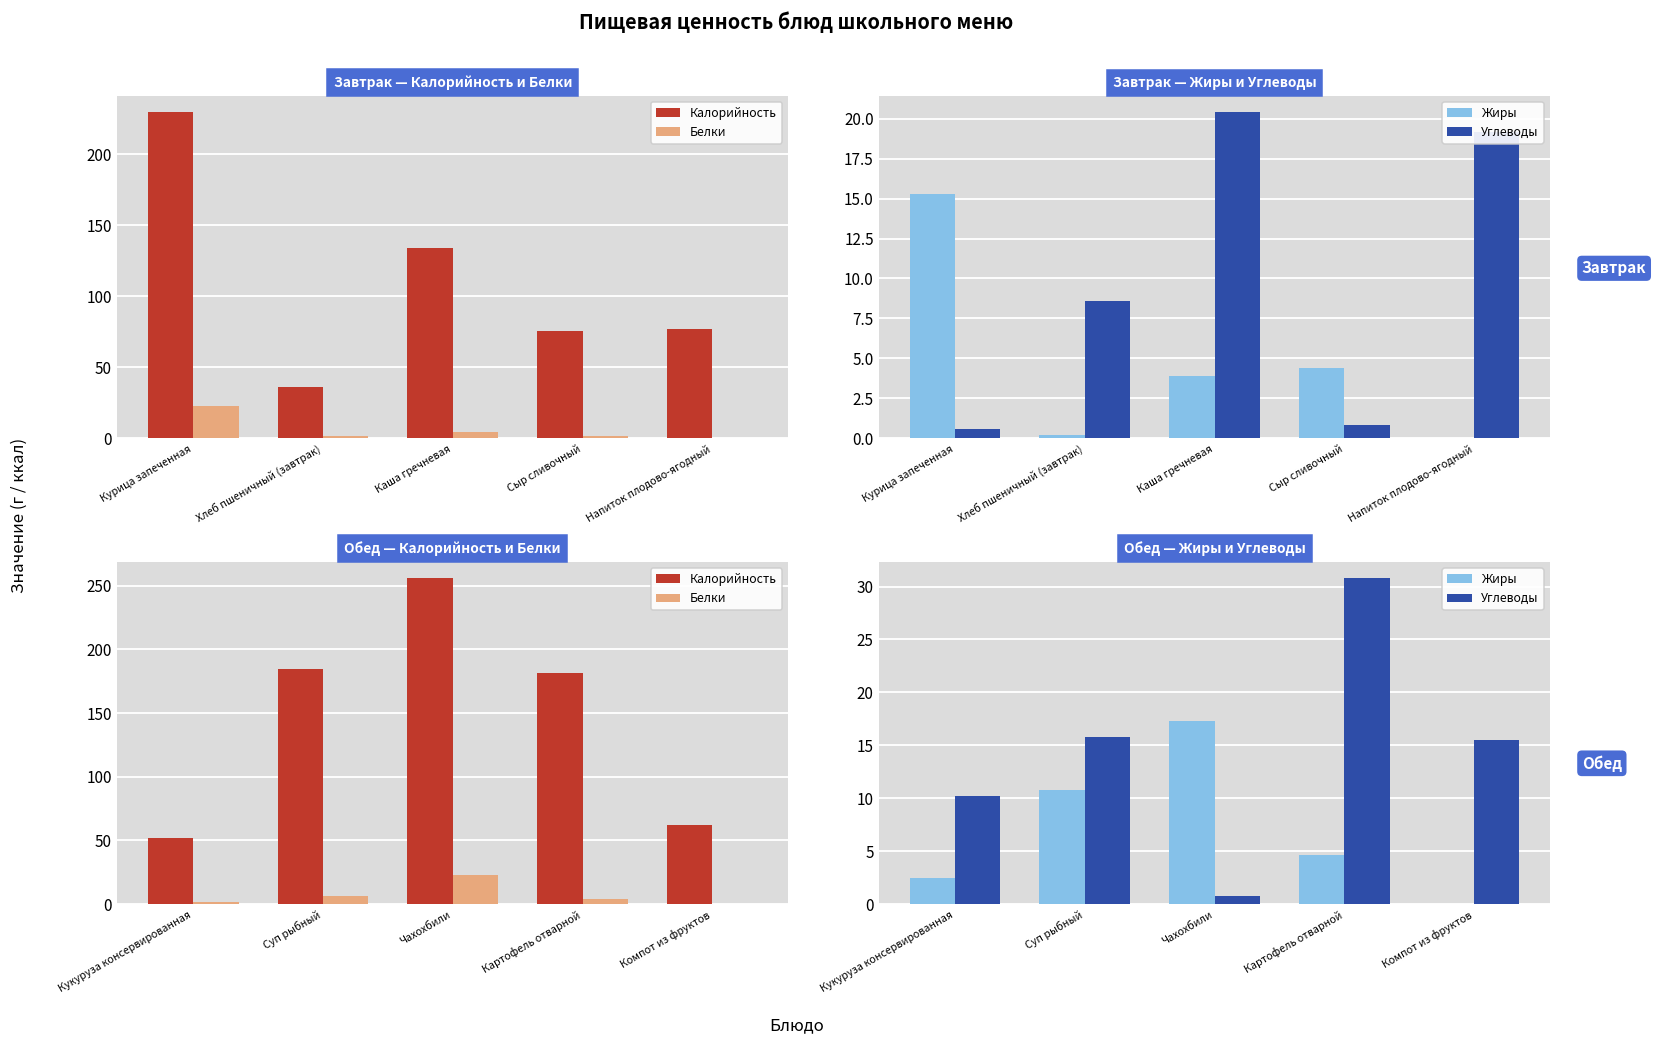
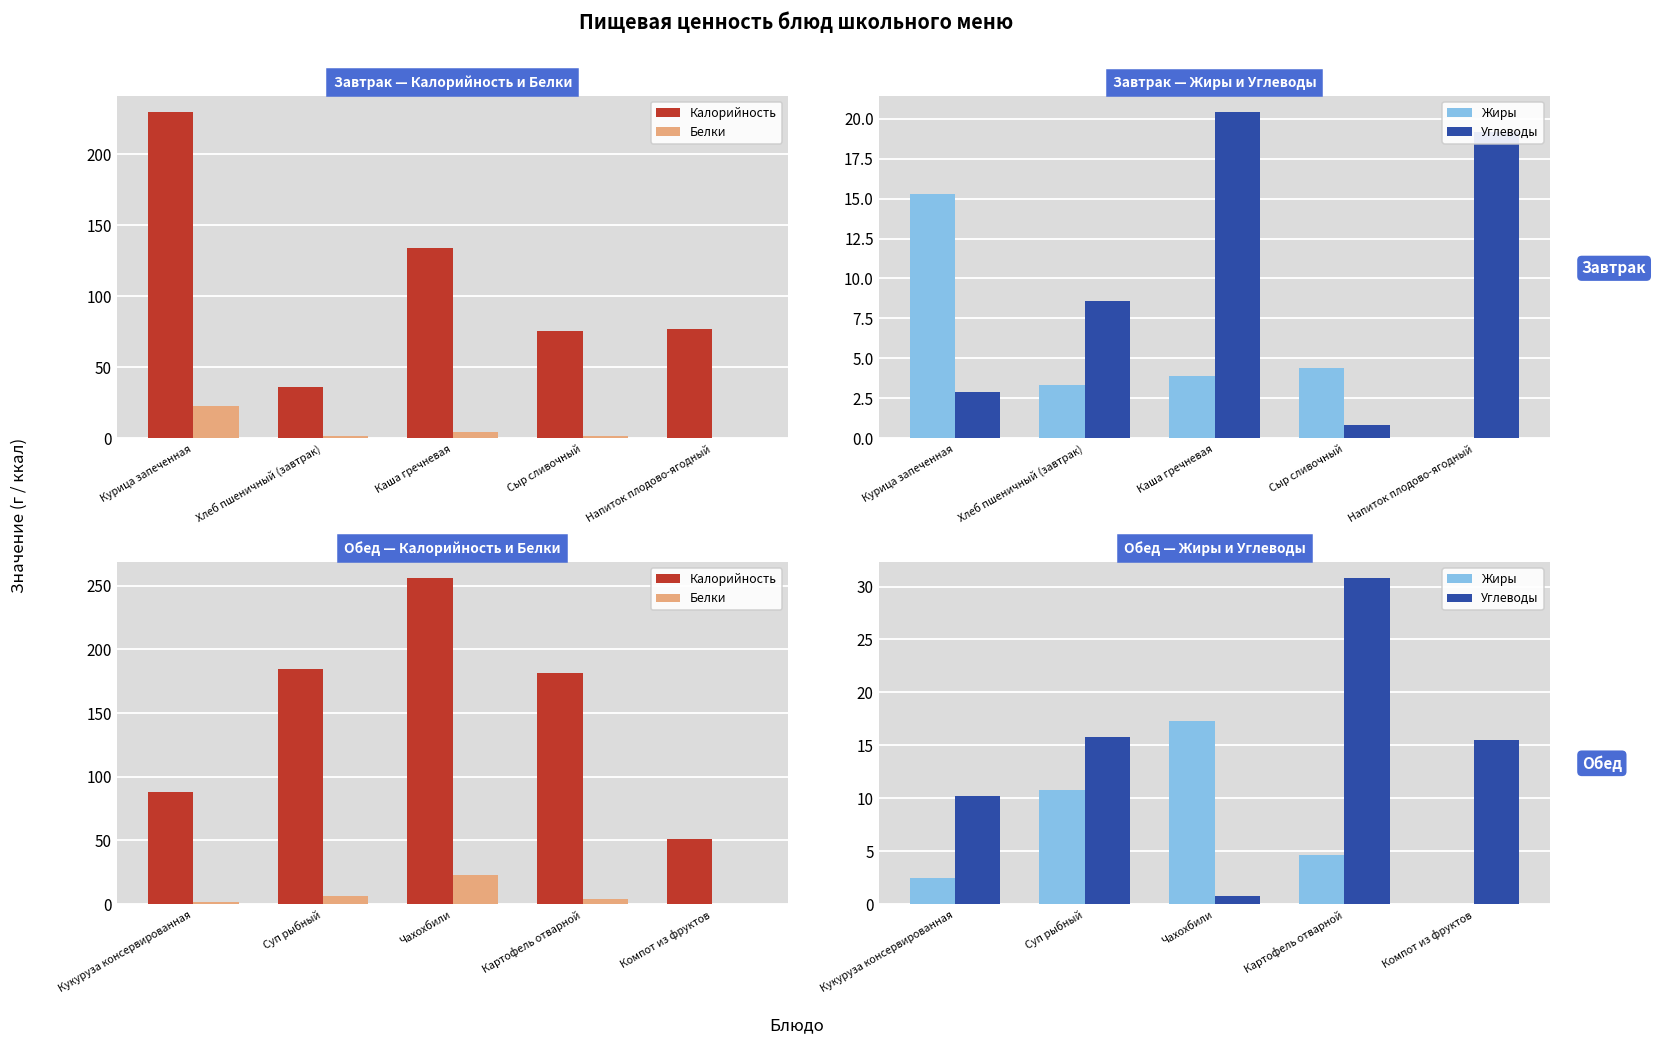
  {
    "Завтрак — Калорийность и Белки": {
      "Калорийность": {
        "Курица запеченная": 230,
        "Хлеб пшеничный (завтрак)": 36,
        "Каша гречневая": 134,
        "Сыр сливочный": 75,
        "Напиток плодово-ягодный": 77
      },
      "Белки": {
        "Курица запеченная": 22,
        "Каша гречневая": 4,
        "Напиток плодово-ягодный": 0
      }
    },
    "Завтрак — Жиры и Углеводы": {
      "Жиры": {
        "Курица запеченная": 15.3,
-       "Хлеб пшеничный (завтрак)": 0.2,
+       "Хлеб пшеничный (завтрак)": 3.3,
        "Каша гречневая": 3.9,
        "Сыр сливочный": 4.4,
        "Напиток плодово-ягодный": 0.0
      },
      "Углеводы": {
-       "Курица запеченная": 0.5,
+       "Курица запеченная": 2.9,
        "Хлеб пшеничный (завтрак)": 8.6,
        "Каша гречневая": 20.4,
        "Сыр сливочный": 0.9
      }
    },
    "Обед — Калорийность и Белки": {
      "Калорийность": {
-       "Кукуруза консервированная": 52,
+       "Кукуруза консервированная": 88,
        "Суп рыбный": 185,
        "Чахохбили": 256,
        "Картофель отварной": 182,
-       "Компот из фруктов": 62
+       "Компот из фруктов": 51
      },
      "Белки": {
        "Суп рыбный": 6,
        "Чахохбили": 23,
        "Картофель отварной": 4
      }
    },
    "Обед — Жиры и Углеводы": {
      "Жиры": {
        "Кукуруза консервированная": 2,
        "Суп рыбный": 11,
        "Чахохбили": 17,
        "Картофель отварной": 5,
        "Компот из фруктов": 0
      },
      "Углеводы": {
        "Кукуруза консервированная": 10,
        "Суп рыбный": 16,
        "Чахохбили": 1,
        "Картофель отварной": 31,
        "Компот из фруктов": 15
      }
    }
  }
